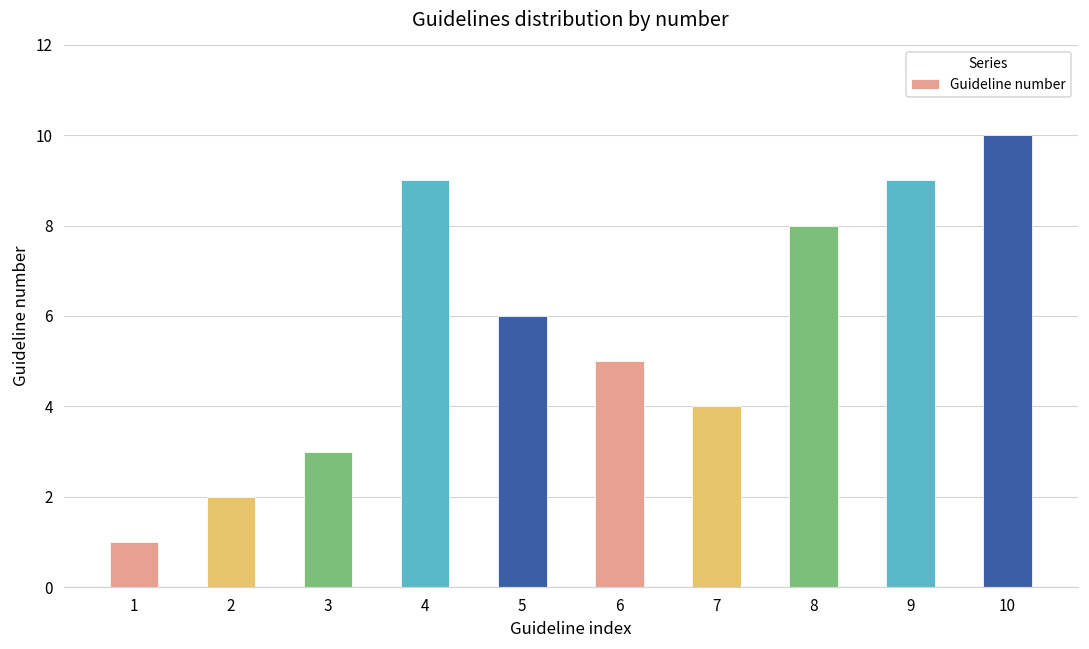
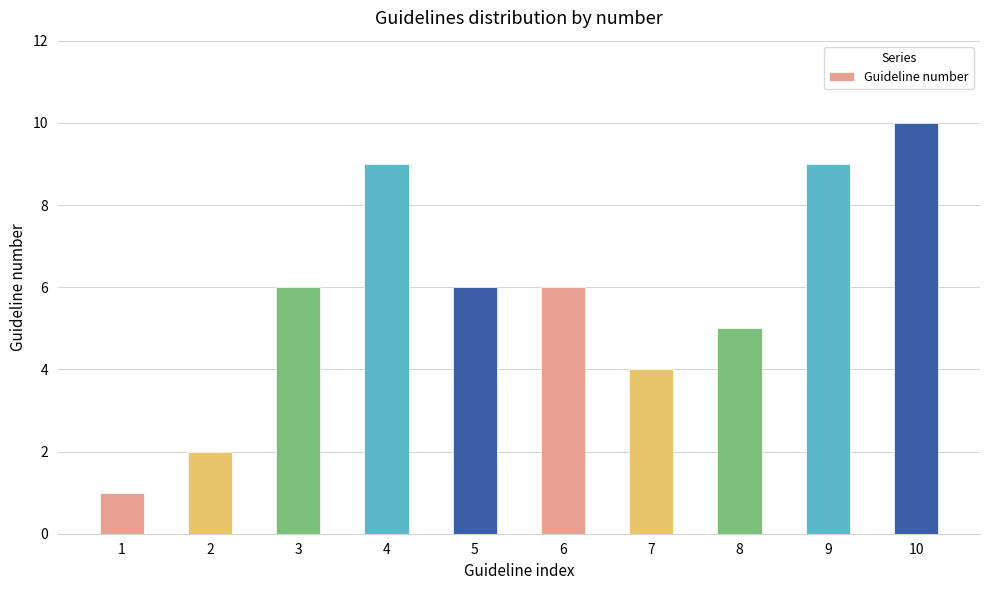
  {
    "1": 1,
    "2": 2,
-   "3": 3,
+   "3": 6,
    "4": 9,
    "5": 6,
-   "6": 5,
+   "6": 6,
    "7": 4,
-   "8": 8,
+   "8": 5,
    "9": 9,
    "10": 10
  }
